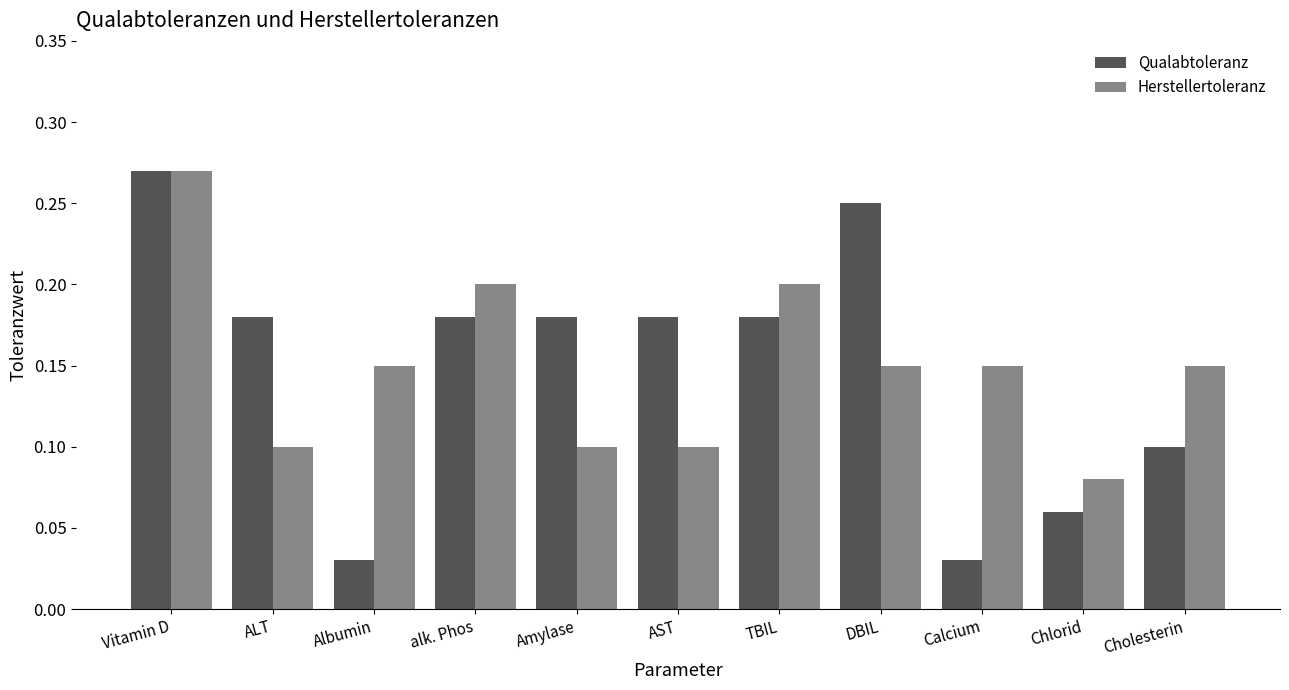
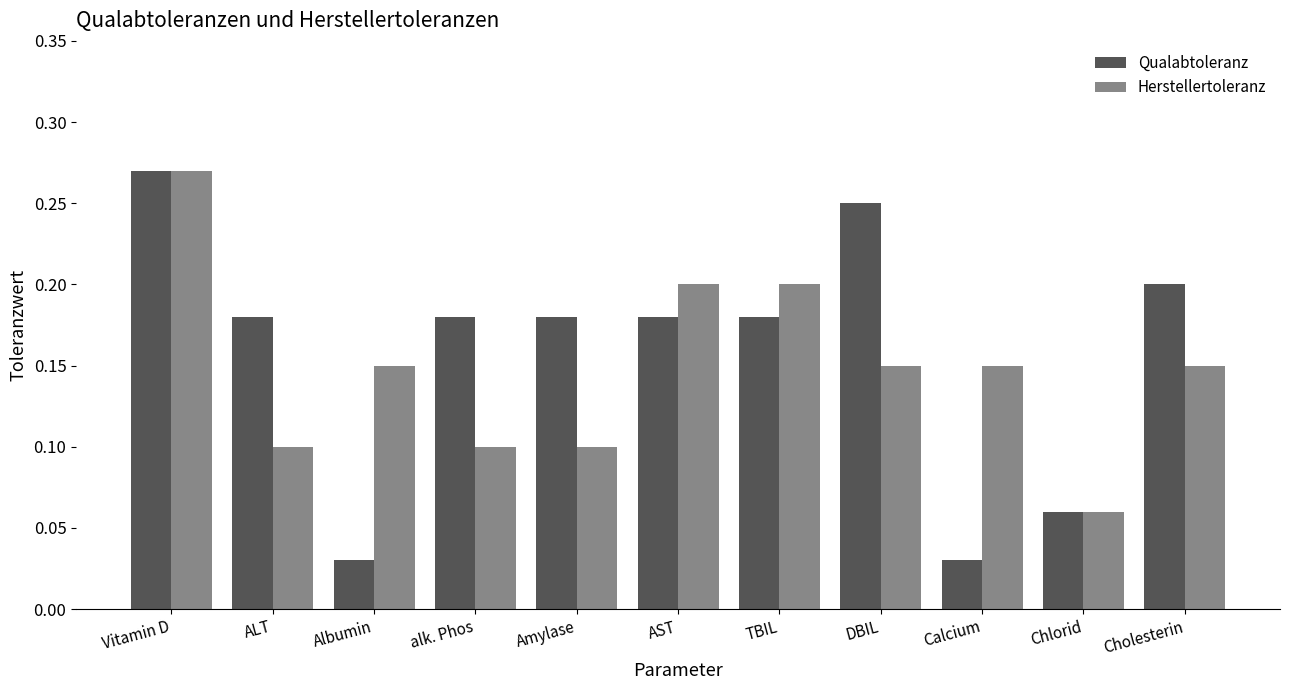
  {
    "Qualabtoleranz": {
      "Vitamin D": 0.270,
      "ALT": 0.180,
      "Albumin": 0.030,
      "alk. Phos": 0.180,
      "Amylase": 0.180,
      "AST": 0.180,
      "TBIL": 0.180,
      "DBIL": 0.250,
      "Calcium": 0.030,
      "Chlorid": 0.060,
-     "Cholesterin": 0.1
+     "Cholesterin": 0.2
    },
    "Herstellertoleranz": {
      "Vitamin D": 0.27,
      "ALT": 0.10,
      "Albumin": 0.15,
-     "alk. Phos": 0.2,
+     "alk. Phos": 0.1,
      "Amylase": 0.10,
-     "AST": 0.1,
+     "AST": 0.2,
      "TBIL": 0.20,
      "DBIL": 0.15,
      "Calcium": 0.15,
-     "Chlorid": 0.08,
+     "Chlorid": 0.06,
      "Cholesterin": 0.15
    }
  }
